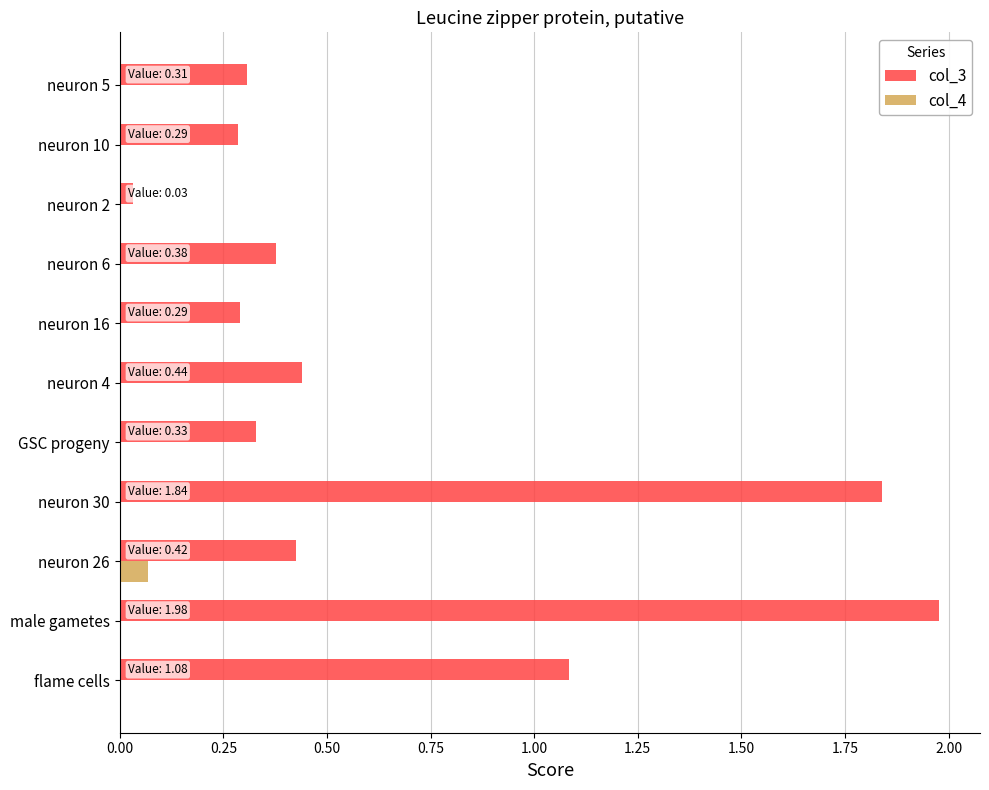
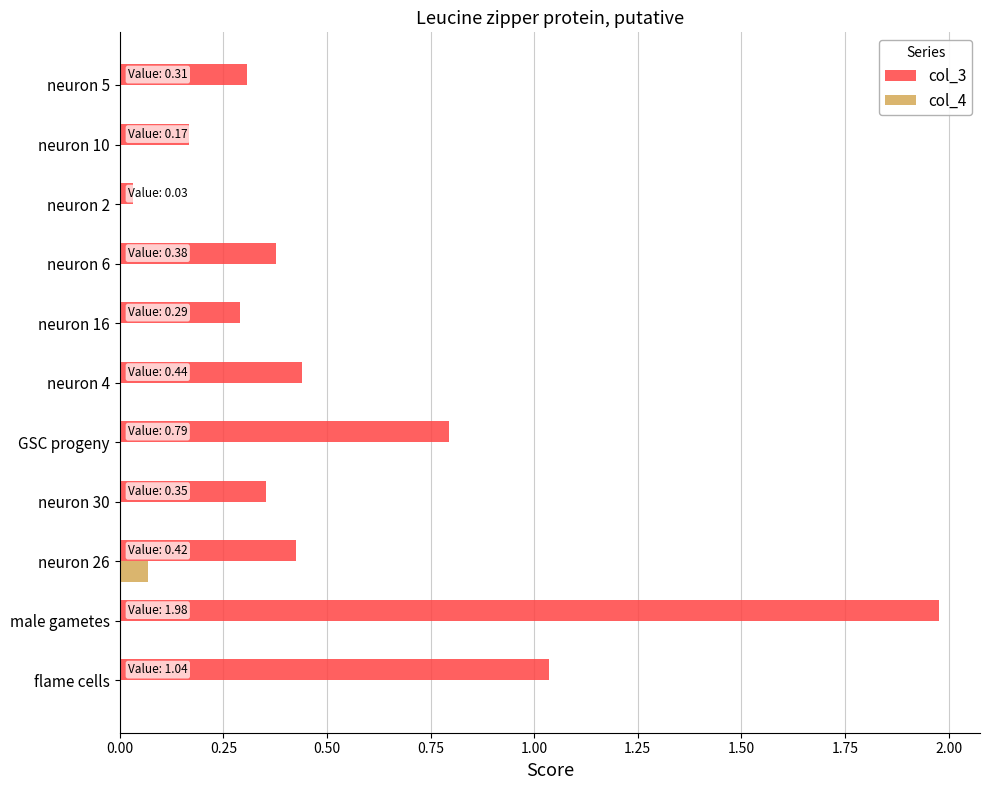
  {
    "col_3": {
-     "neuron 10": 0.29,
-     "GSC progeny": 0.33,
-     "neuron 30": 1.84,
-     "flame cells": 1.08
+     "neuron 10": 0.17,
+     "GSC progeny": 0.79,
+     "neuron 30": 0.35,
+     "flame cells": 1.04
    },
    "col_4": {
      "neuron 26": 0.07,
      "male gametes": 0.00,
      "flame cells": 0.00
    }
  }
